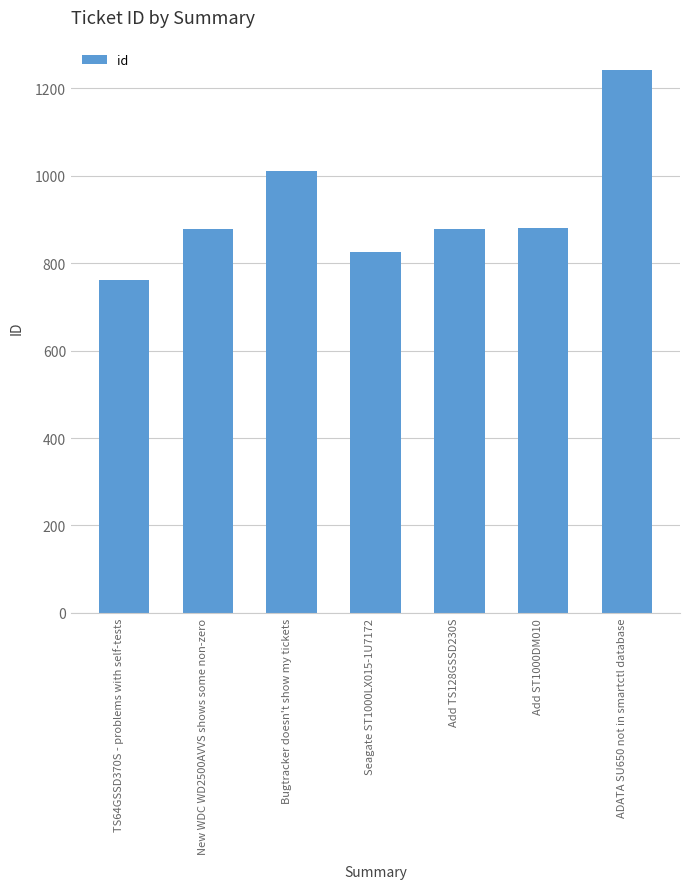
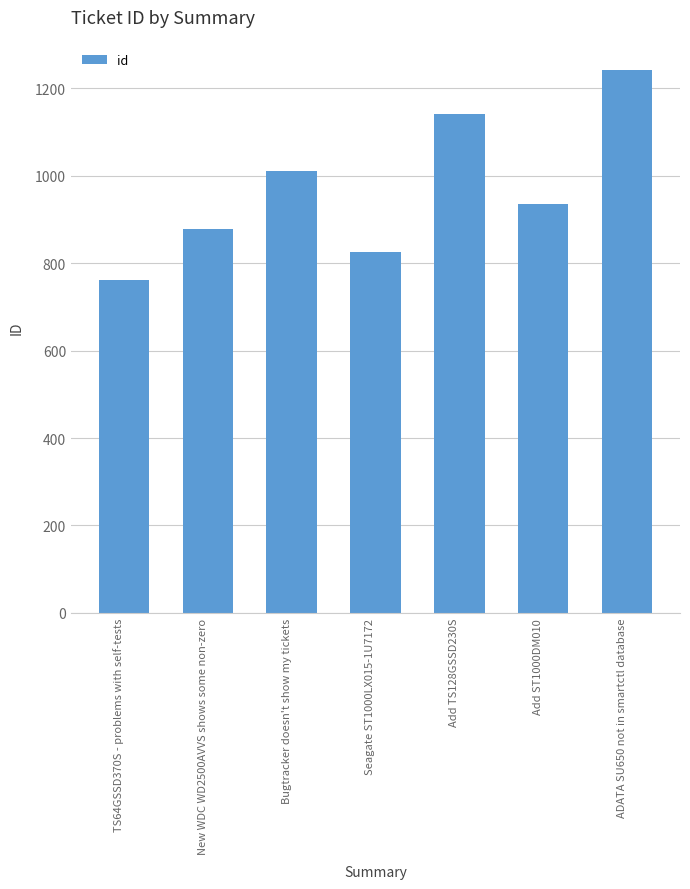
  {
    "TS64GSSD370S - problems with self-tests": 760,
    "New WDC WD2500AVVS shows some non-zero": 880,
    "Bugtracker doesn't show my tickets": 1010,
    "Seagate ST1000LX015-1U7172": 830,
-   "Add TS128GSSD230S": 880,
-   "Add ST1000DM010": 880,
+   "Add TS128GSSD230S": 1140,
+   "Add ST1000DM010": 940,
    "ADATA SU650 not in smartctl database": 1240
  }
